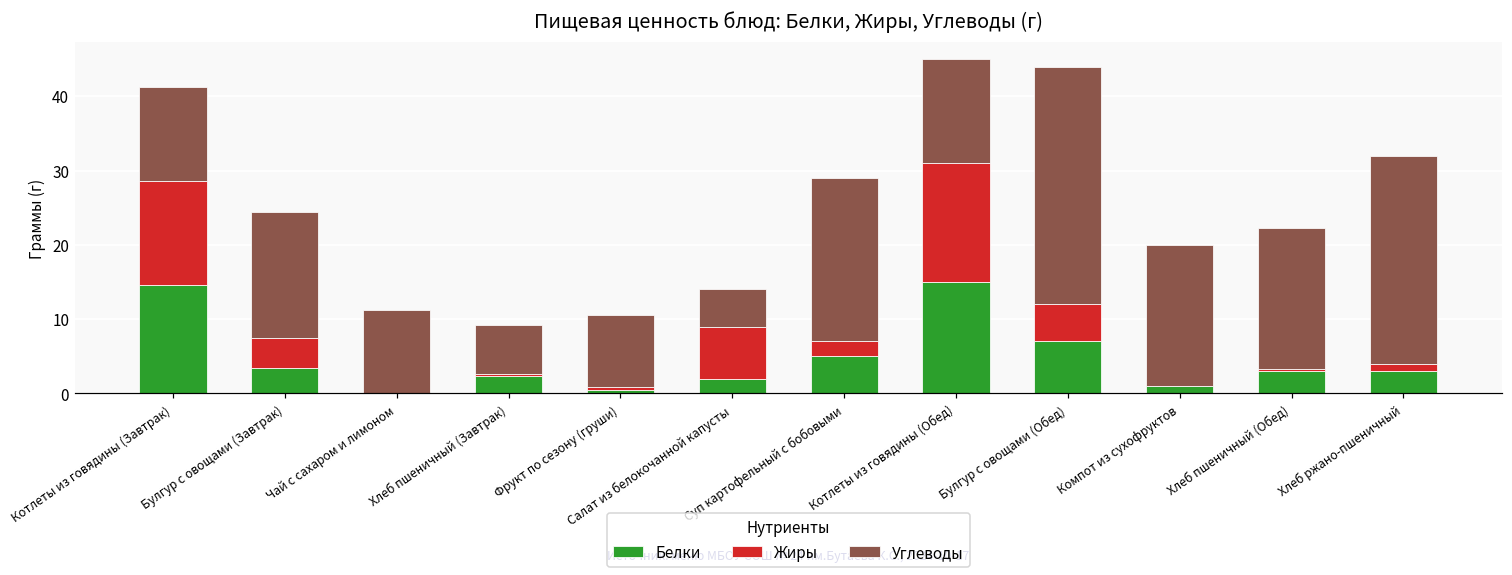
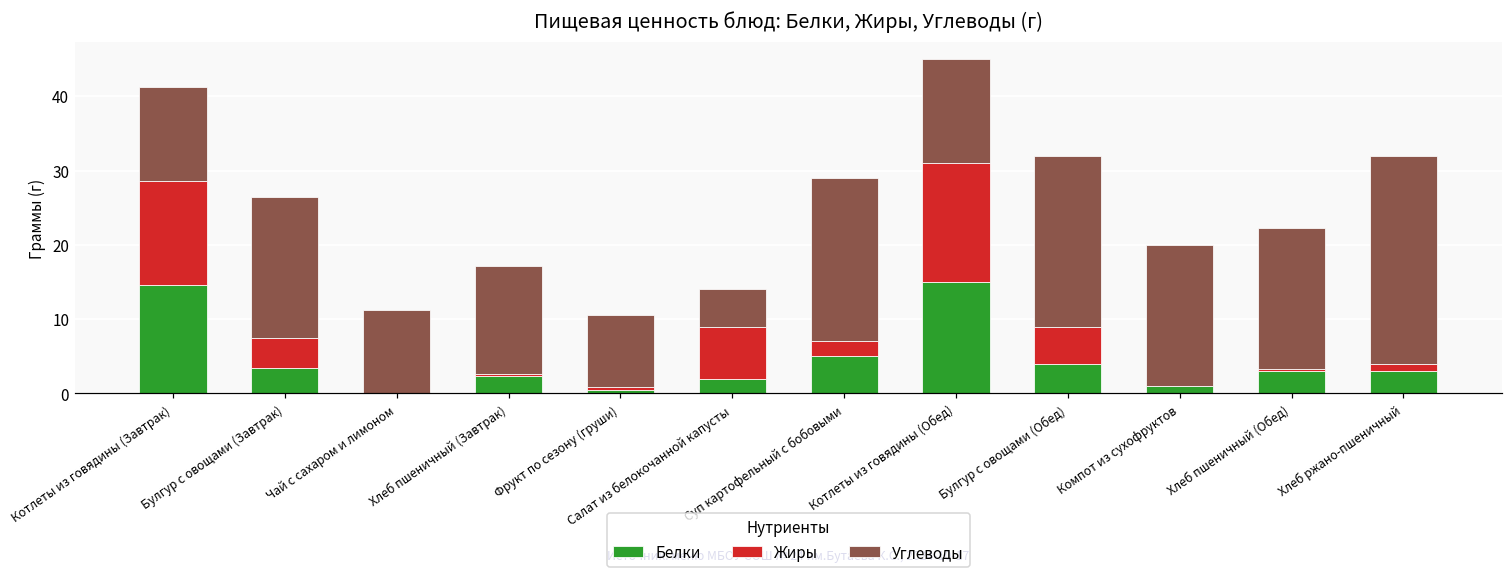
  {
    "Белки": {
      "Котлеты из говядины (Завтрак)": 15,
      "Булгур с овощами (Завтрак)": 3,
      "Хлеб пшеничный (Завтрак)": 2,
      "Фрукт по сезону (груши)": 0,
      "Салат из белокочанной капусты": 2,
      "Суп картофельный с бобовыми": 5,
      "Котлеты из говядины (Обед)": 15,
-     "Булгур с овощами (Обед)": 7,
+     "Булгур с овощами (Обед)": 4,
      "Компот из сухофруктов": 1,
      "Хлеб пшеничный (Обед)": 3,
      "Хлеб ржано-пшеничный": 3
    },
    "Жиры": {
      "Котлеты из говядины (Завтрак)": 14,
      "Булгур с овощами (Завтрак)": 4,
      "Фрукт по сезону (груши)": 0,
      "Салат из белокочанной капусты": 7,
      "Суп картофельный с бобовыми": 2,
      "Котлеты из говядины (Обед)": 16,
      "Булгур с овощами (Обед)": 5,
      "Компот из сухофруктов": 0,
      "Хлеб ржано-пшеничный": 1
    },
    "Углеводы": {
      "Котлеты из говядины (Завтрак)": 13,
-     "Булгур с овощами (Завтрак)": 17,
+     "Булгур с овощами (Завтрак)": 19,
      "Чай с сахаром и лимоном": 11,
-     "Хлеб пшеничный (Завтрак)": 7,
+     "Хлеб пшеничный (Завтрак)": 14,
      "Фрукт по сезону (груши)": 10,
      "Салат из белокочанной капусты": 5,
      "Суп картофельный с бобовыми": 22,
      "Котлеты из говядины (Обед)": 14,
-     "Булгур с овощами (Обед)": 32,
+     "Булгур с овощами (Обед)": 23,
      "Компот из сухофруктов": 19,
      "Хлеб пшеничный (Обед)": 19,
      "Хлеб ржано-пшеничный": 28
    }
  }
